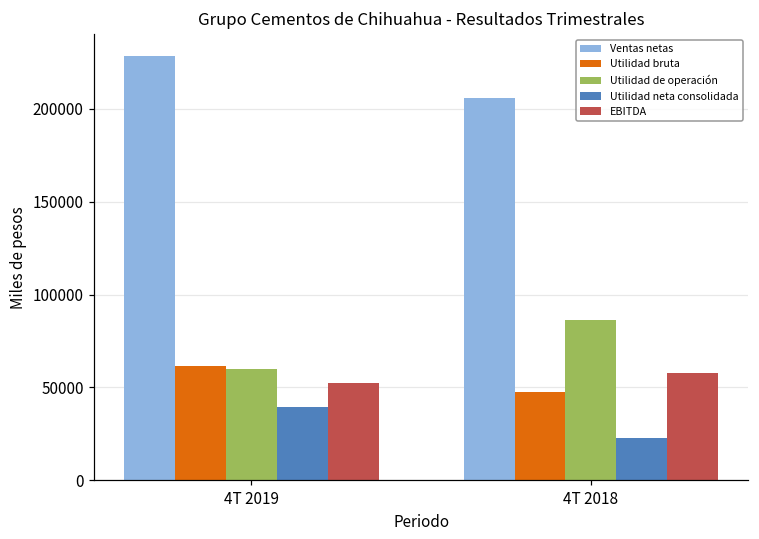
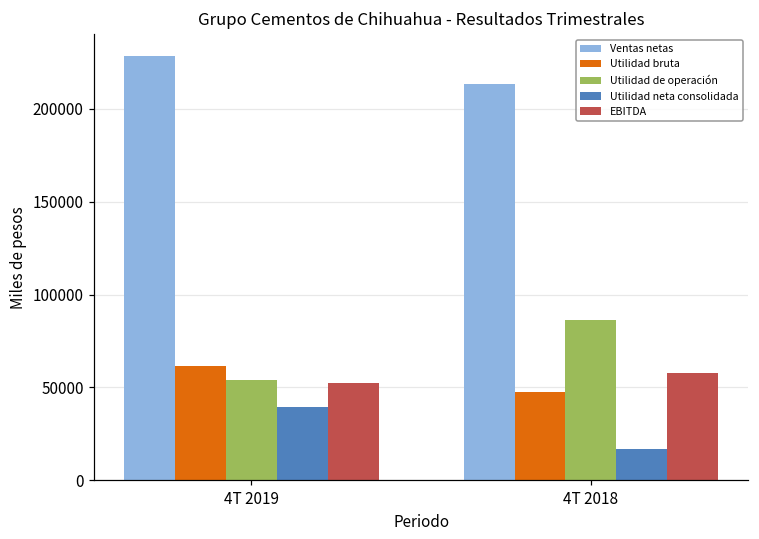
  {
    "Ventas netas": {
      "4T 2019": 229000,
-     "4T 2018": 206000
+     "4T 2018": 213000
    },
    "Utilidad bruta": {
      "4T 2019": 61000,
      "4T 2018": 48000
    },
    "Utilidad de operación": {
-     "4T 2019": 60000,
+     "4T 2019": 54000,
      "4T 2018": 86000
    },
    "Utilidad neta consolidada": {
      "4T 2019": 39000,
-     "4T 2018": 23000
+     "4T 2018": 17000
    },
    "EBITDA": {
      "4T 2019": 53000,
      "4T 2018": 58000
    }
  }
